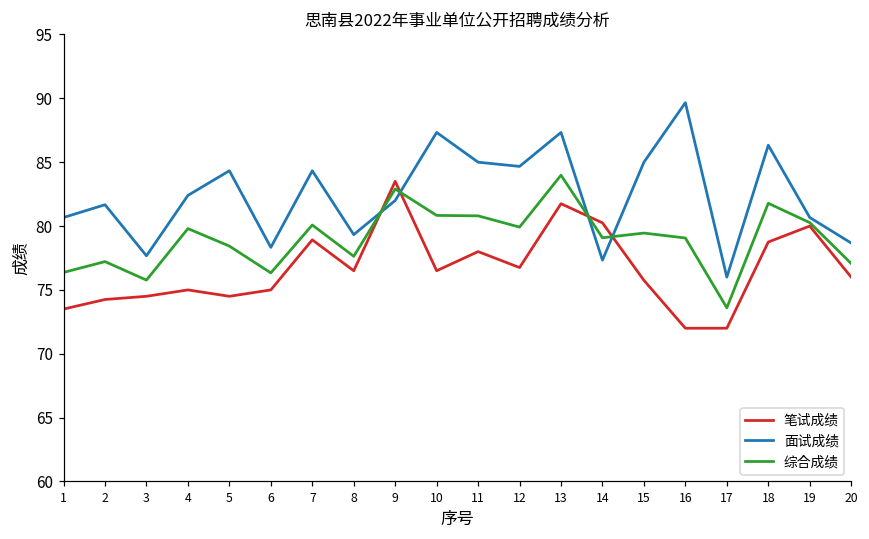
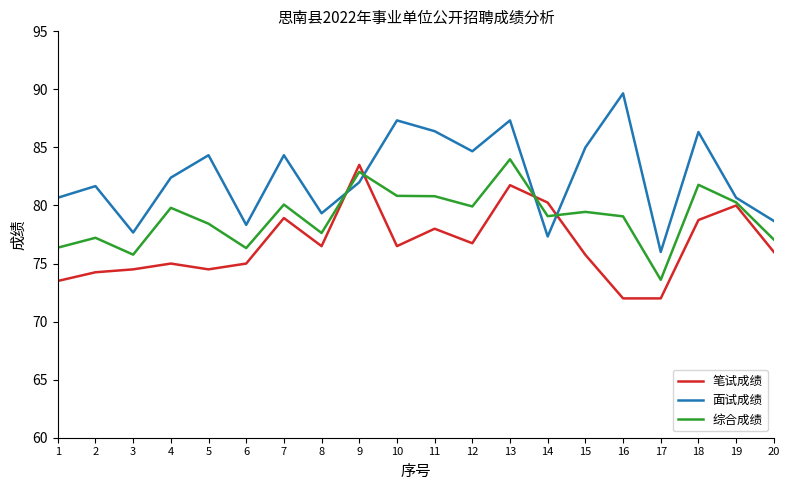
  {
    "笔试成绩": {
      "1": 73.5,
      "2": 74.3,
      "3": 74.5,
      "4": 75.0,
      "5": 74.5,
      "6": 75.0,
      "7": 78.9,
      "8": 76.5,
      "9": 83.5,
      "10": 76.5,
      "11": 78.0,
      "12": 76.8,
      "13": 81.8,
      "14": 80.3,
      "15": 75.8,
      "16": 72.0,
      "17": 72.0,
      "18": 78.8,
      "19": 80.0,
      "20": 76.0
    },
    "面试成绩": {
      "1": 80.7,
      "2": 81.7,
      "3": 77.7,
      "4": 82.4,
      "5": 84.3,
      "6": 78.3,
      "7": 84.3,
      "8": 79.3,
      "9": 82.0,
      "10": 87.3,
-     "11": 85.0,
+     "11": 86.4,
      "12": 84.7,
      "13": 87.3,
      "14": 77.3,
      "15": 85.0,
      "16": 89.7,
      "17": 76.0,
      "18": 86.3,
      "19": 80.7,
      "20": 78.7
    },
    "综合成绩": {
      "1": 76.4,
      "2": 77.2,
      "3": 75.8,
      "4": 79.8,
      "5": 78.4,
      "6": 76.3,
      "7": 80.1,
      "8": 77.6,
      "9": 82.9,
      "10": 80.8,
      "11": 80.8,
      "12": 79.9,
      "13": 84.0,
      "14": 79.1,
      "15": 79.5,
      "16": 79.1,
      "17": 73.6,
      "18": 81.8,
      "19": 80.3,
      "20": 77.1
    }
  }
